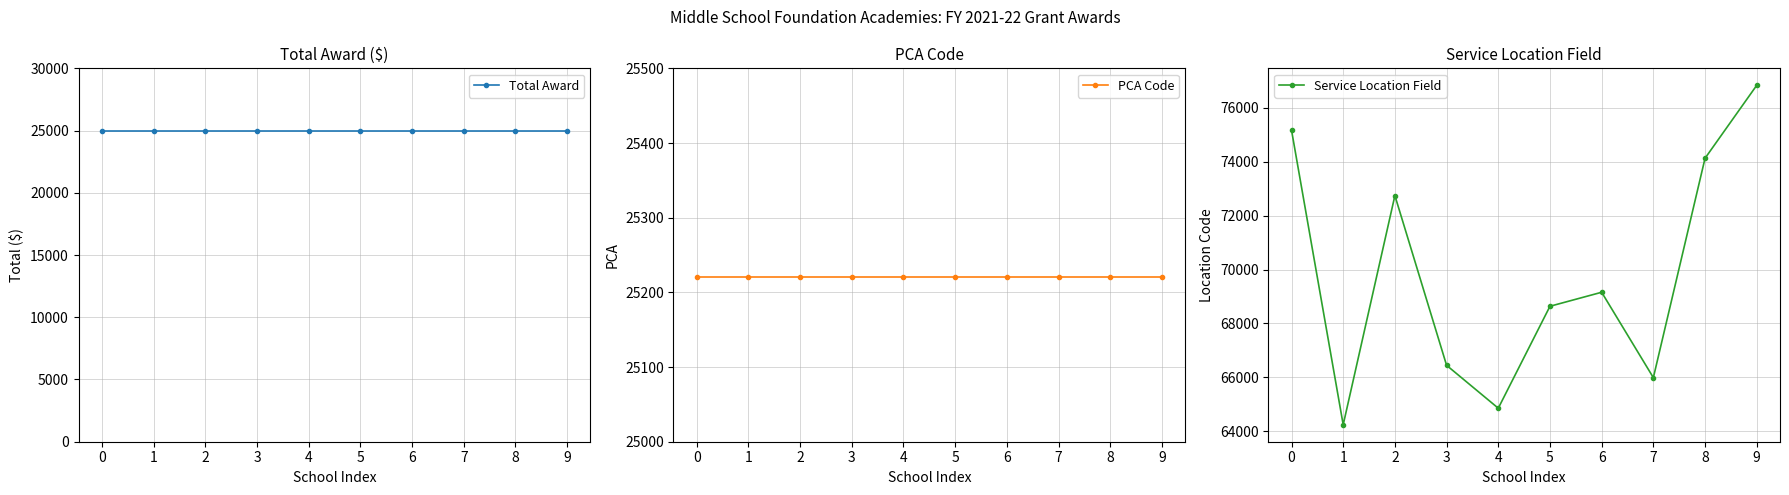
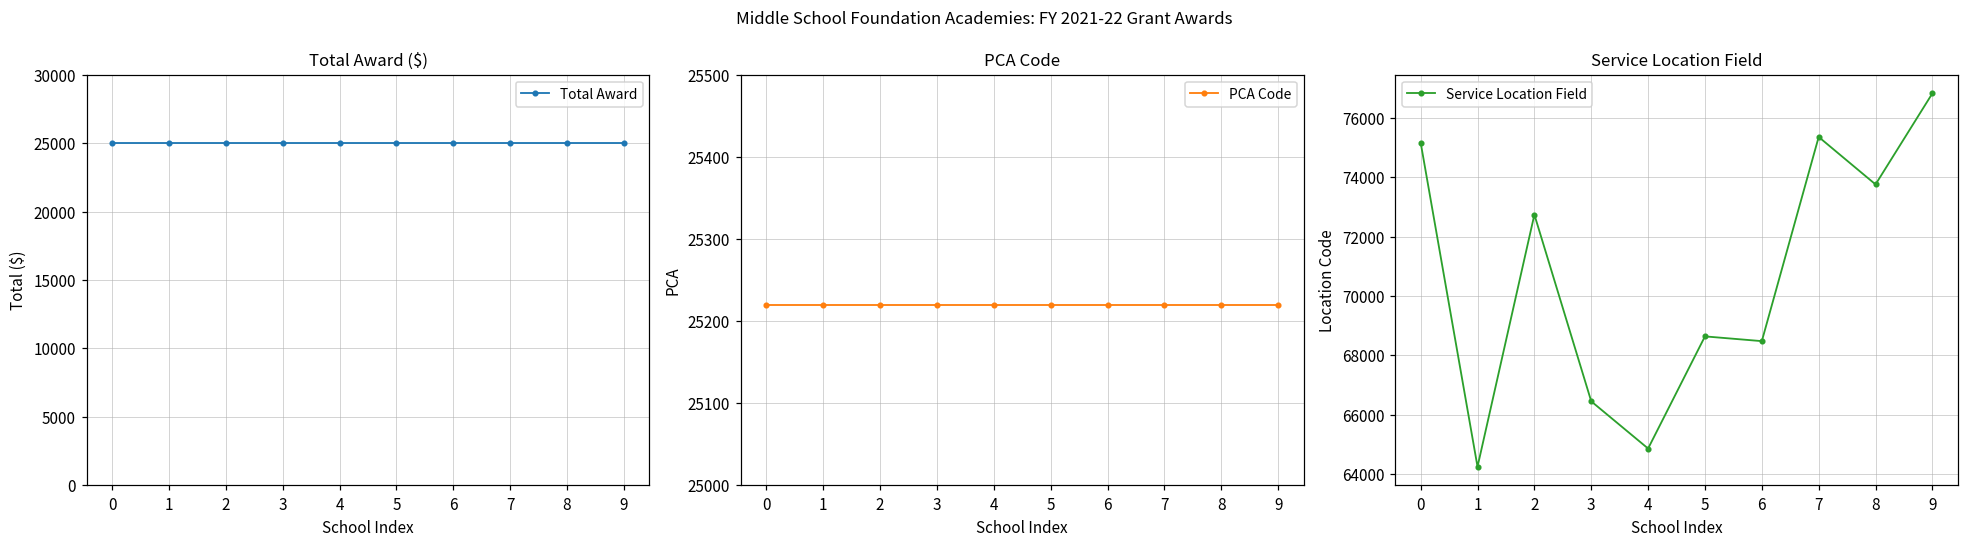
  {
    "Total Award ($)": {
      "0": 25000,
      "1": 25000,
      "2": 25000,
      "3": 25000,
      "4": 25000,
      "5": 25000,
      "6": 25000,
      "7": 25000,
      "8": 25000,
      "9": 25000
    },
    "PCA Code": {
      "0": 25220,
      "1": 25220,
      "2": 25220,
      "3": 25220,
      "4": 25220,
      "5": 25220,
      "6": 25220,
      "7": 25220,
      "8": 25220,
      "9": 25220
    },
    "Service Location Field": {
      "0": 75200,
      "1": 64200,
      "2": 72700,
      "3": 66400,
      "4": 64900,
      "5": 68600,
-     "6": 69200,
-     "7": 66000,
-     "8": 74100,
+     "6": 68500,
+     "7": 75400,
+     "8": 73800,
      "9": 76800
    }
  }
